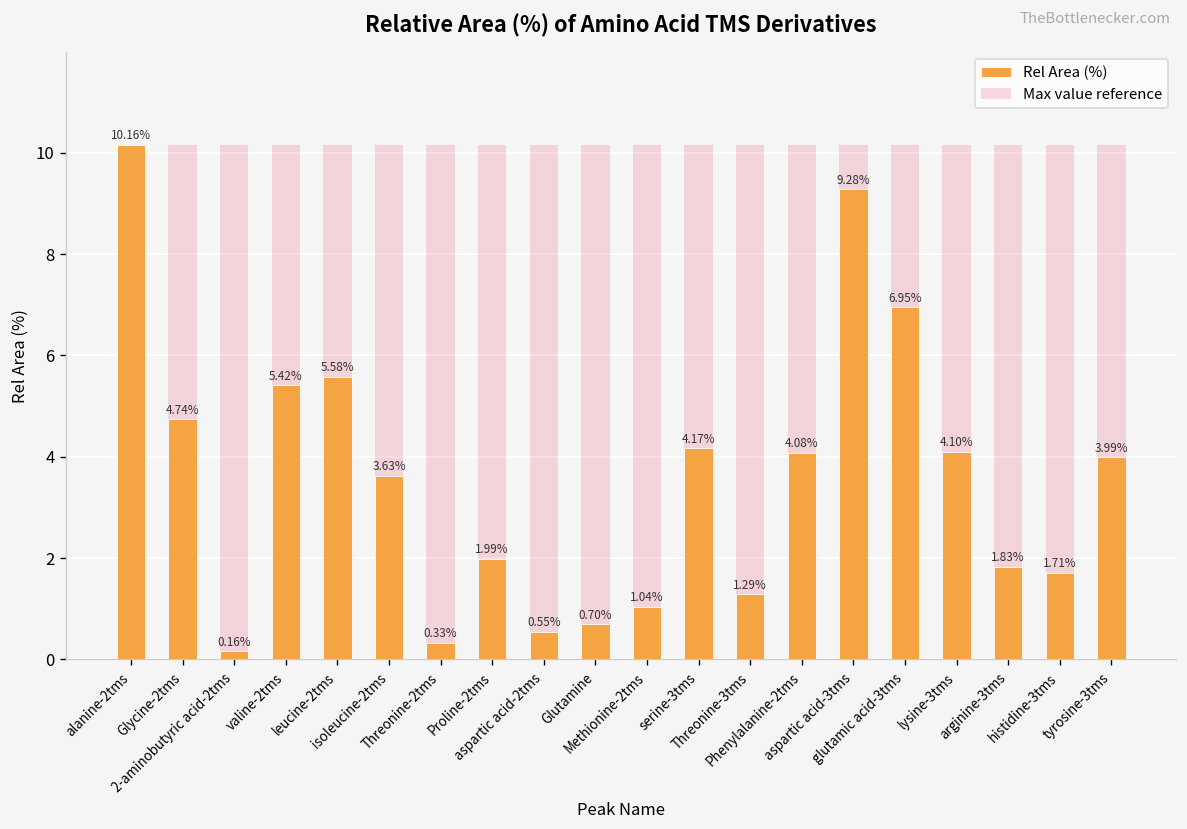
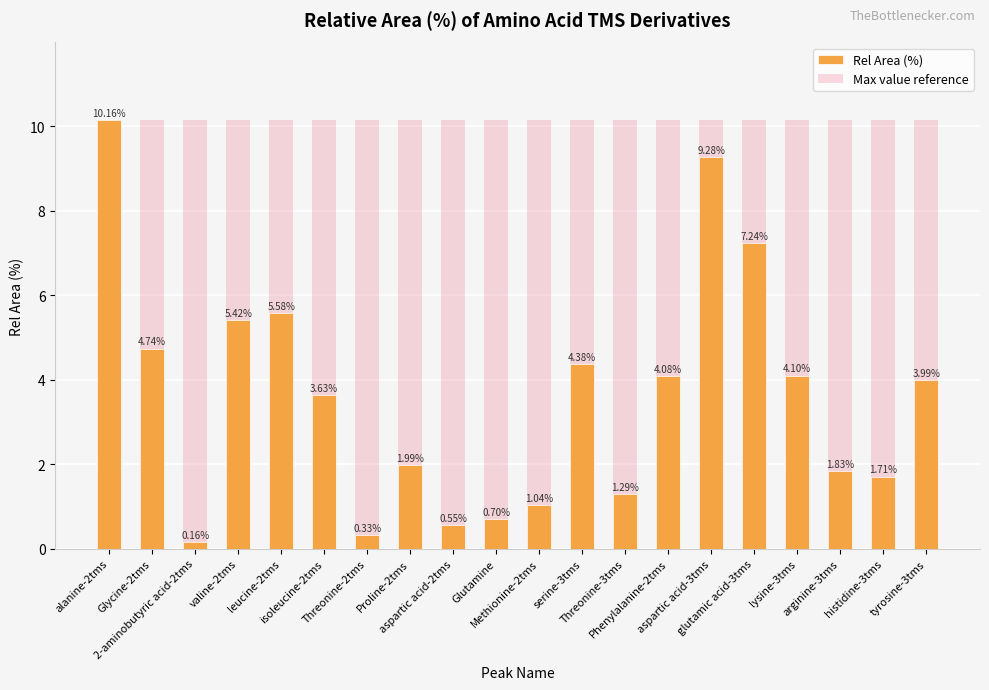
  {
    "Rel Area (%)": {
      "alanine-2tms": "10.16%",
-     "serine-3tms": "4.17%",
-     "glutamic acid-3tms": "6.95%"
+     "serine-3tms": "4.38%",
+     "glutamic acid-3tms": "7.24%"
    },
    "Max value reference": {
      "alanine-2tms": "10.16%"
    }
  }
